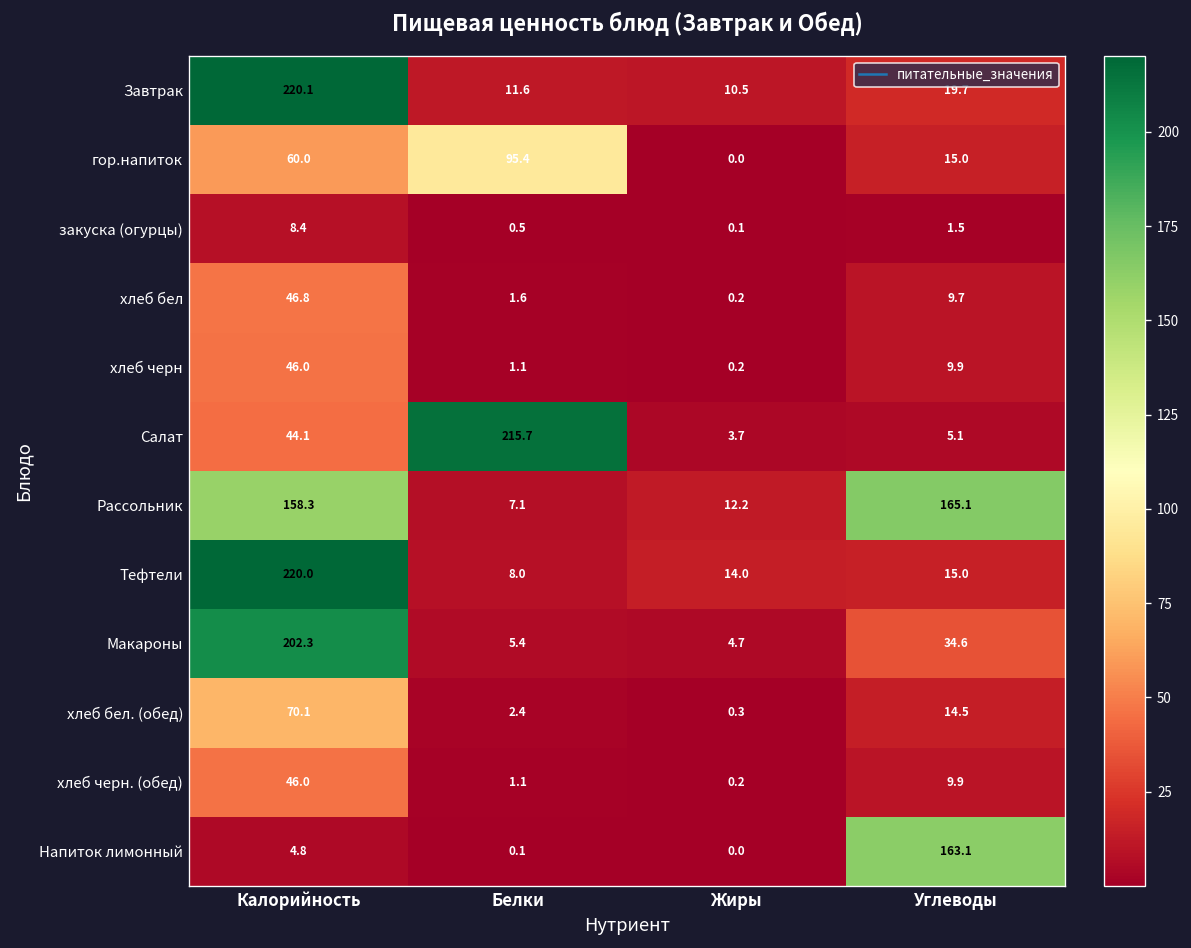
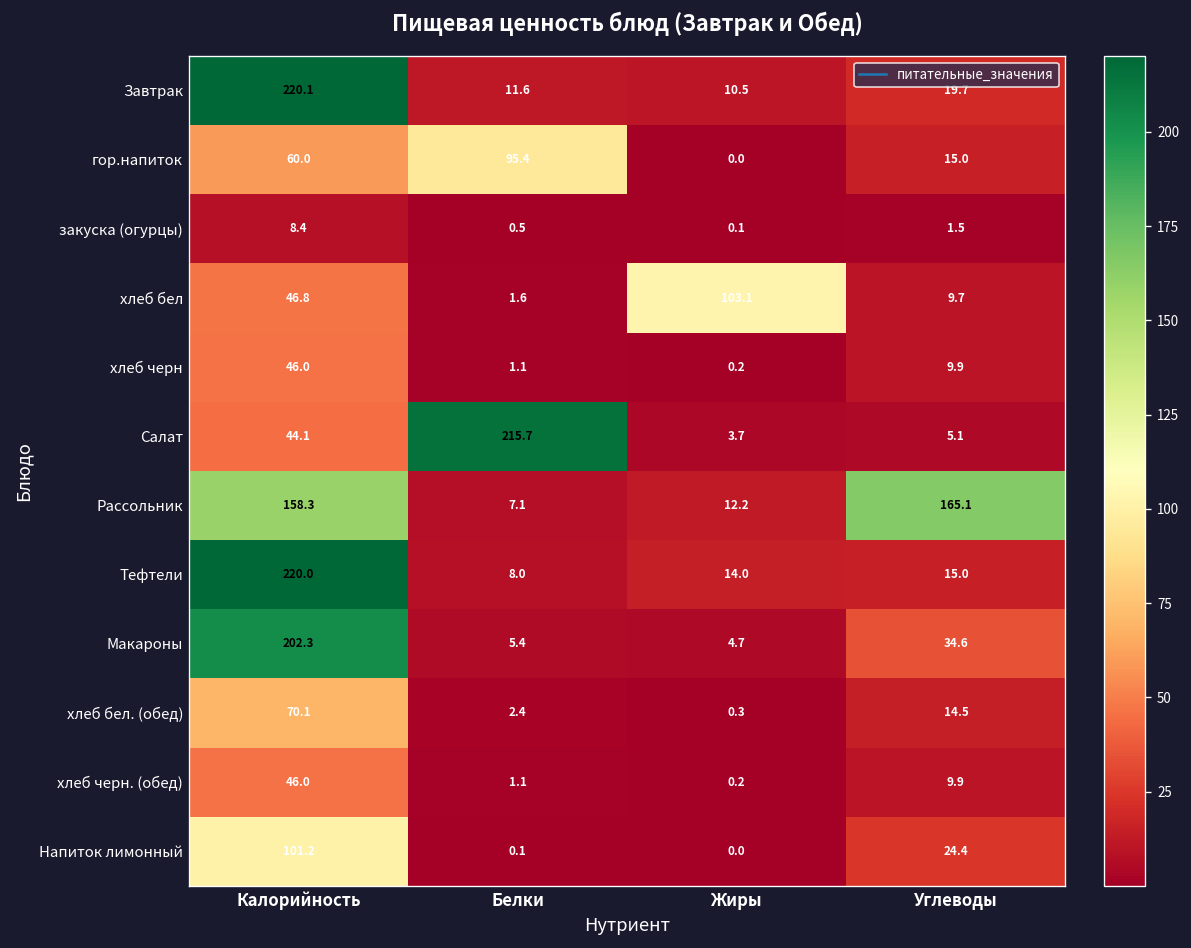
  {
    "Завтрак": {
      "Калорийность": 220.1,
      "Белки": 11.6,
      "Жиры": 10.5
    },
    "гор.напиток": {
      "Калорийность": 60.0,
      "Белки": 95.4,
      "Жиры": 0.0,
      "Углеводы": 15.0
    },
    "закуска (огурцы)": {
      "Калорийность": 8.4,
      "Белки": 0.5,
      "Жиры": 0.1,
      "Углеводы": 1.5
    },
    "хлеб бел": {
      "Калорийность": 46.8,
      "Белки": 1.6,
-     "Жиры": 0.2,
+     "Жиры": 103.1,
      "Углеводы": 9.7
    },
    "хлеб черн": {
      "Калорийность": 46.0,
      "Белки": 1.1,
      "Жиры": 0.2,
      "Углеводы": 9.9
    },
    "Салат": {
      "Калорийность": 44.1,
      "Белки": 215.7,
      "Жиры": 3.7,
      "Углеводы": 5.1
    },
    "Рассольник": {
      "Калорийность": 158.3,
      "Белки": 7.1,
      "Жиры": 12.2,
      "Углеводы": 165.1
    },
    "Тефтели": {
      "Калорийность": 220.0,
      "Белки": 8.0,
      "Жиры": 14.0,
      "Углеводы": 15.0
    },
    "Макароны": {
      "Калорийность": 202.3,
      "Белки": 5.4,
      "Жиры": 4.7,
      "Углеводы": 34.6
    },
    "хлеб бел. (обед)": {
      "Калорийность": 70.1,
      "Белки": 2.4,
      "Жиры": 0.3,
      "Углеводы": 14.5
    },
    "хлеб черн. (обед)": {
      "Калорийность": 46.0,
      "Белки": 1.1,
      "Жиры": 0.2,
      "Углеводы": 9.9
    },
    "Напиток лимонный": {
-     "Калорийность": 4.8,
+     "Калорийность": 101.2,
      "Белки": 0.1,
      "Жиры": 0.0,
-     "Углеводы": 163.1
+     "Углеводы": 24.4
    }
  }
